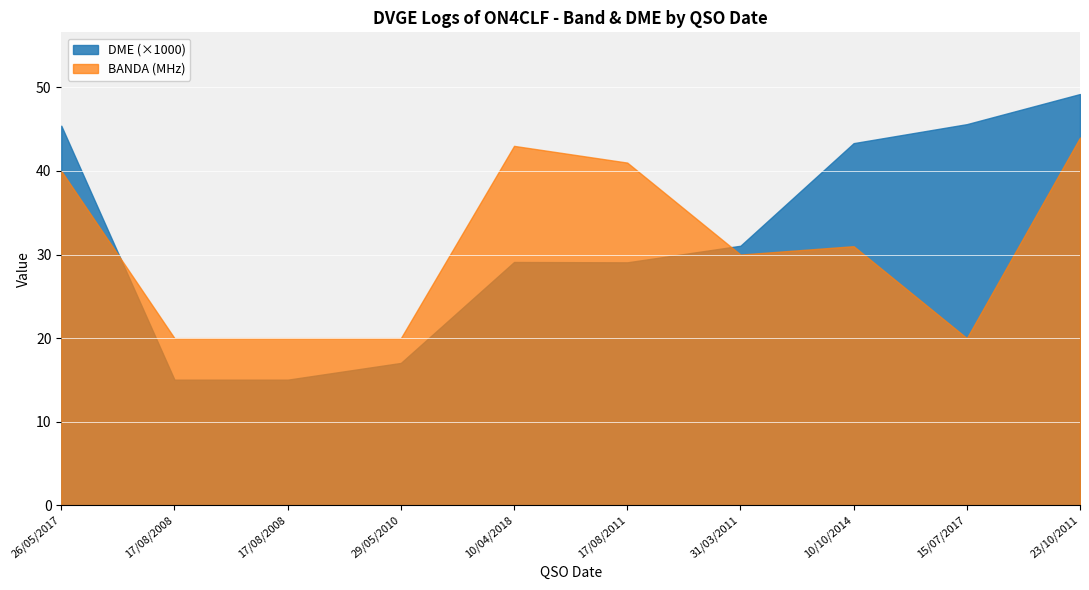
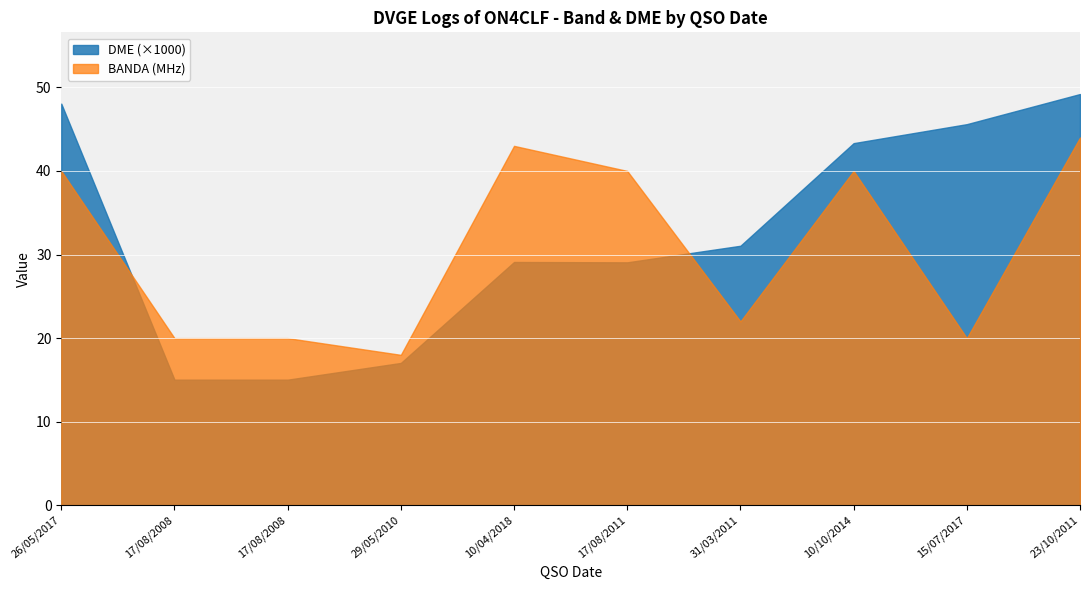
  {
    "DME (×1000)": {
-     "26/05/2017": 45,
+     "26/05/2017": 48,
      "29/05/2010": 17,
      "10/04/2018": 29,
      "17/08/2011": 29,
      "31/03/2011": 31,
      "10/10/2014": 43,
      "15/07/2017": 46,
      "23/10/2011": 49
    },
    "BANDA (MHz)": {
      "26/05/2017": 40,
-     "29/05/2010": 20,
+     "29/05/2010": 18,
      "10/04/2018": 43,
-     "17/08/2011": 41,
-     "31/03/2011": 30,
-     "10/10/2014": 31,
+     "17/08/2011": 40,
+     "31/03/2011": 22,
+     "10/10/2014": 40,
      "15/07/2017": 20,
      "23/10/2011": 44
    }
  }
